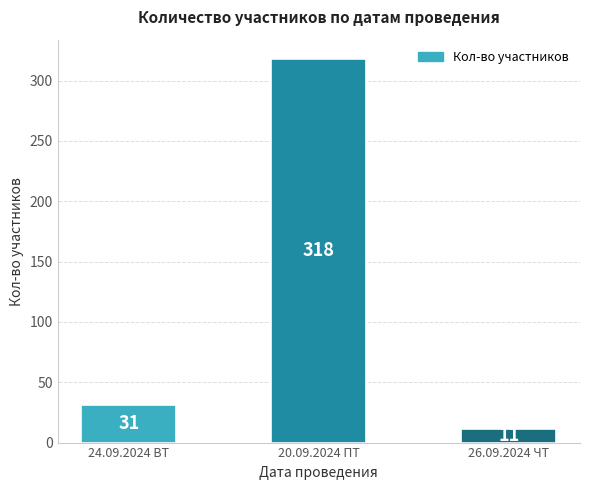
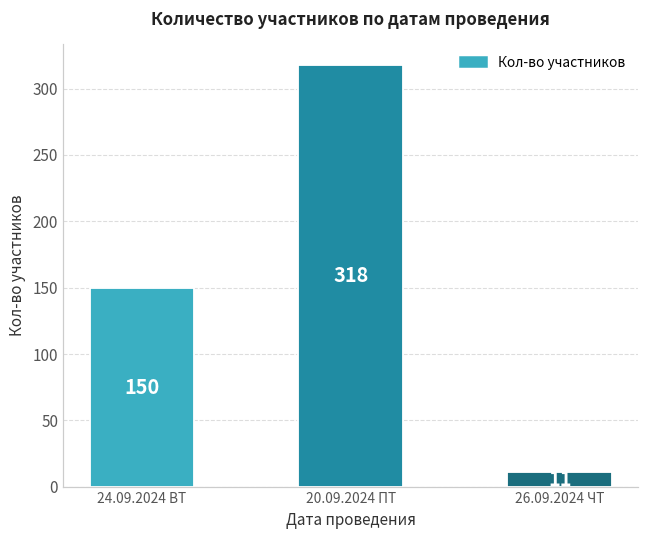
  {
-   "24.09.2024 ВТ": 31,
+   "24.09.2024 ВТ": 150,
    "20.09.2024 ПТ": 318,
    "26.09.2024 ЧТ": 11
  }
